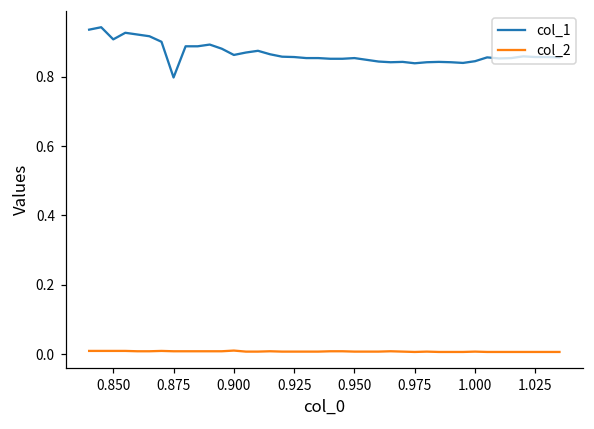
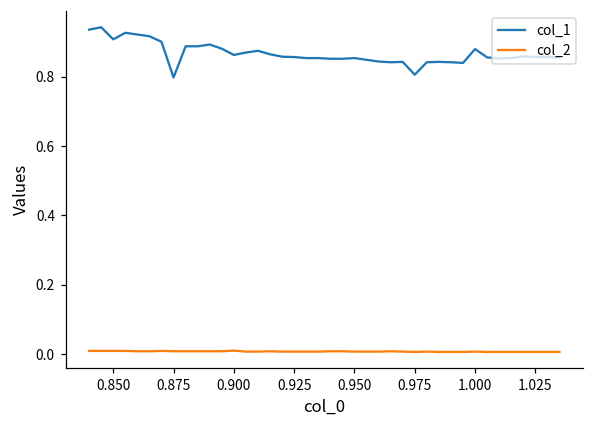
  {
    "col_1": {
      "0.850": 0.91,
      "0.875": 0.80,
      "0.900": 0.86,
      "0.925": 0.86,
      "0.950": 0.85,
-     "0.975": 0.84,
-     "1.000": 0.85
+     "0.975": 0.81,
+     "1.000": 0.88
    },
    "col_2": {
      "0.850": 0.01,
      "0.875": 0.01,
      "0.900": 0.01,
      "0.925": 0.01,
      "0.950": 0.01,
      "0.975": 0.01,
      "1.000": 0.01,
      "1.025": 0.01
    }
  }
